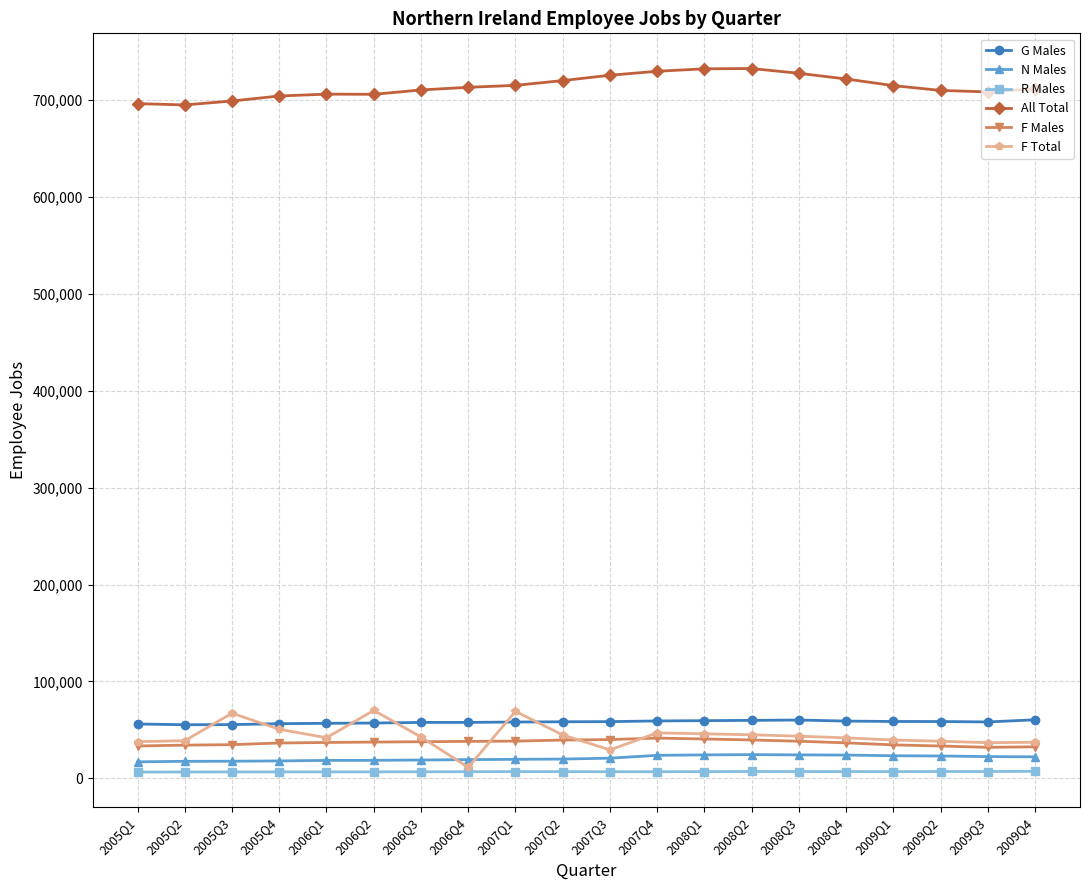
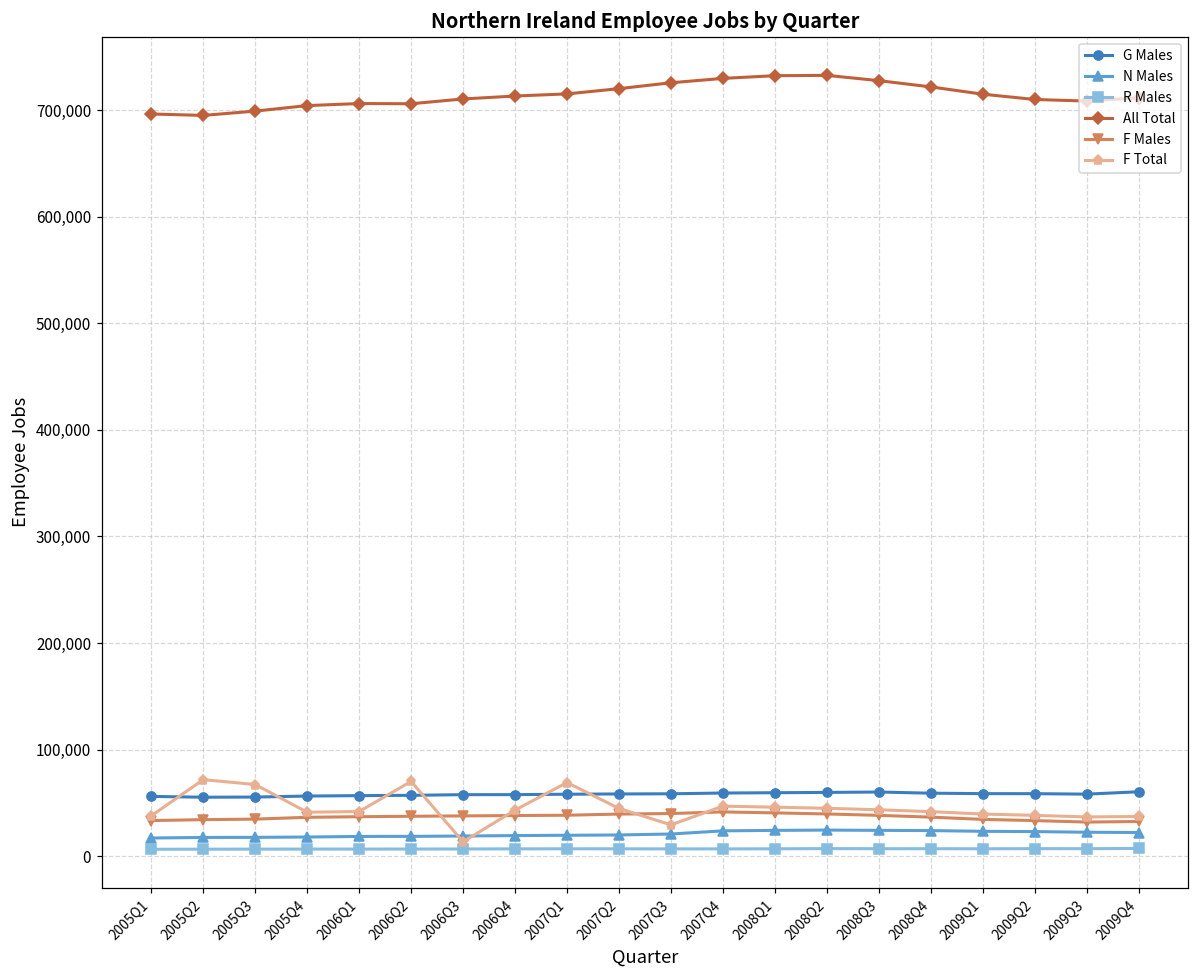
  {
    "F Total": {
      "2005Q1": "40,000",
-     "2005Q2": "40,000",
+     "2005Q2": "70,000",
      "2005Q3": "70,000",
-     "2005Q4": "50,000",
+     "2005Q4": "40,000",
      "2006Q1": "40,000",
      "2006Q2": "70,000",
-     "2006Q3": "40,000",
-     "2006Q4": "10,000",
+     "2006Q3": "10,000",
+     "2006Q4": "40,000",
      "2007Q1": "70,000",
      "2007Q2": "40,000",
      "2007Q3": "30,000",
      "2007Q4": "50,000",
      "2008Q1": "50,000",
      "2008Q2": "40,000",
      "2008Q3": "40,000",
      "2008Q4": "40,000",
      "2009Q1": "40,000",
      "2009Q2": "40,000",
      "2009Q3": "40,000",
      "2009Q4": "40,000"
    }
  }
